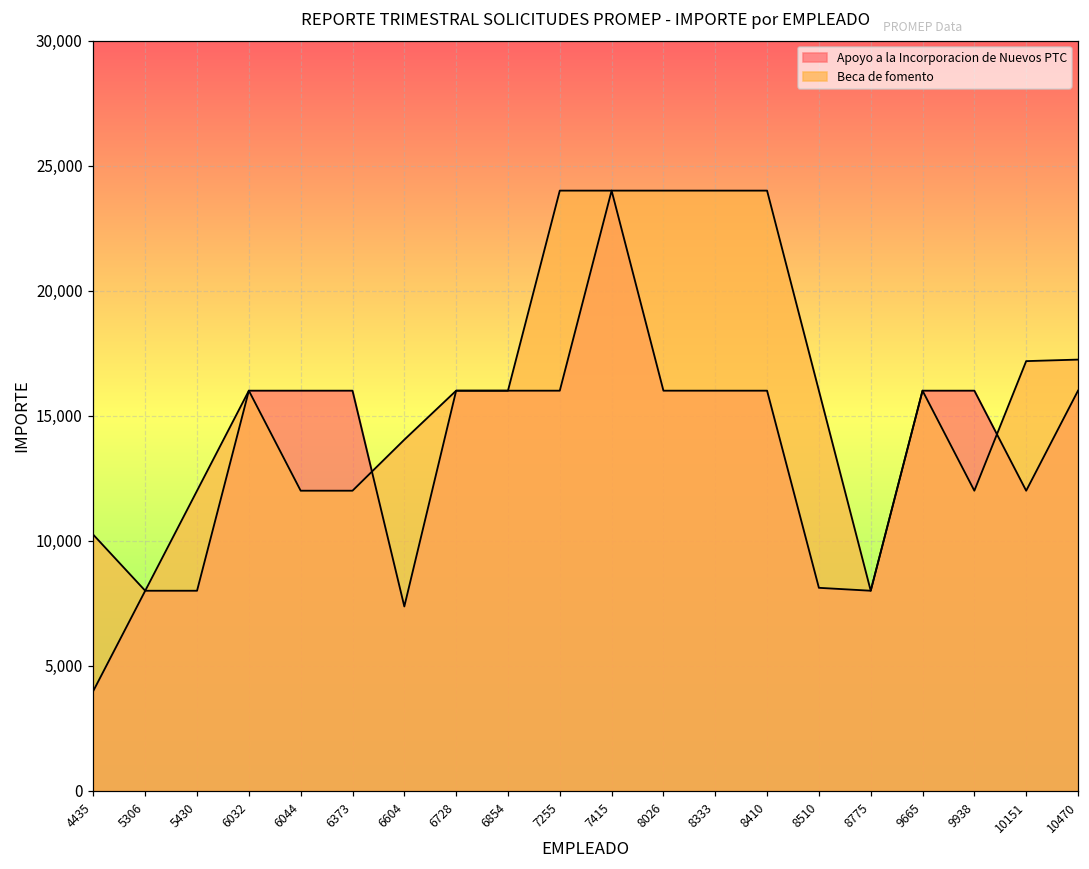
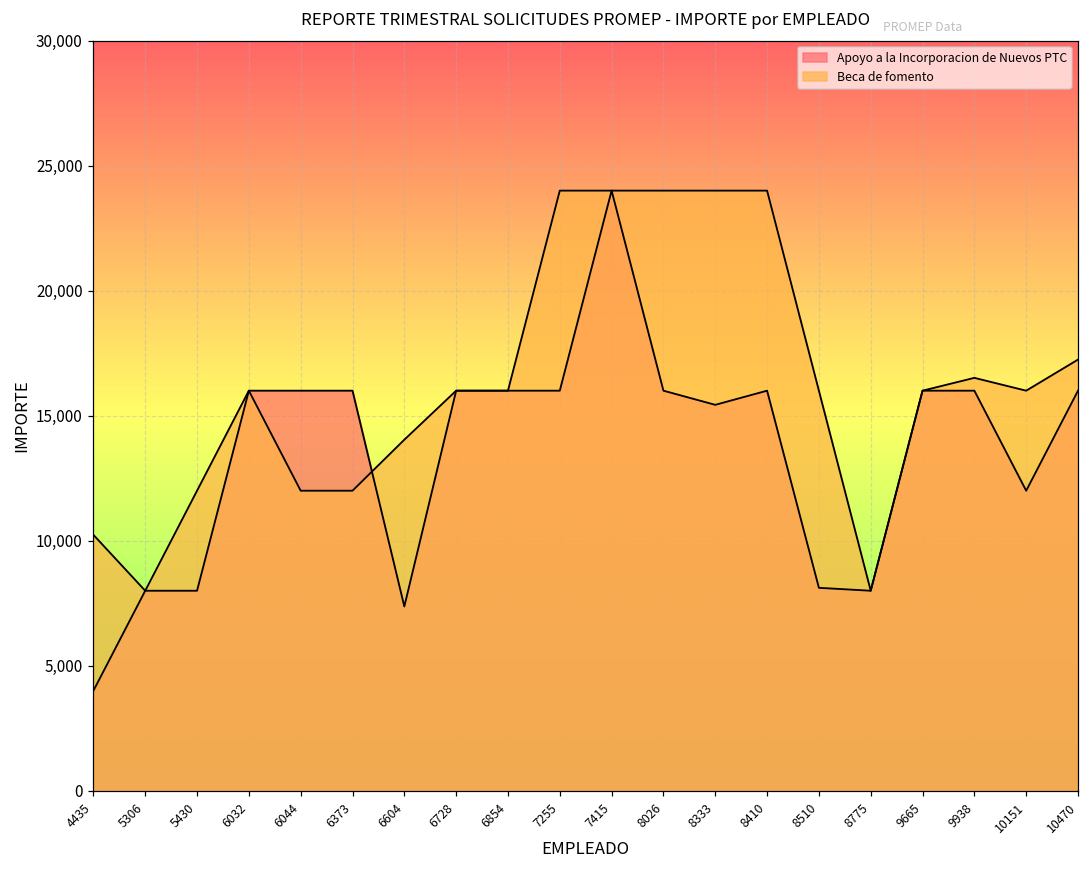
  {
    "Apoyo a la Incorporacion de Nuevos PTC": {
      "4435": "4,000",
      "5430": "8,000",
      "6044": "16,000",
      "6373": "16,000",
      "6604": "7,400",
      "7255": "16,000",
      "8026": "16,000",
-     "8333": "16,000",
+     "8333": "15,400",
      "8410": "16,000",
      "8510": "8,100",
      "9938": "16,000",
      "10151": "12,000",
      "10470": "16,000"
    },
    "Beca de fomento": {
      "4435": "10,200",
      "5430": "12,000",
      "6044": "12,000",
      "6373": "12,000",
      "6604": "14,000",
      "7255": "24,000",
      "8026": "24,000",
      "8333": "24,000",
      "8410": "24,000",
      "8510": "16,000",
-     "9938": "12,000",
-     "10151": "17,200",
+     "9938": "16,500",
+     "10151": "16,000",
      "10470": "17,200"
    }
  }
